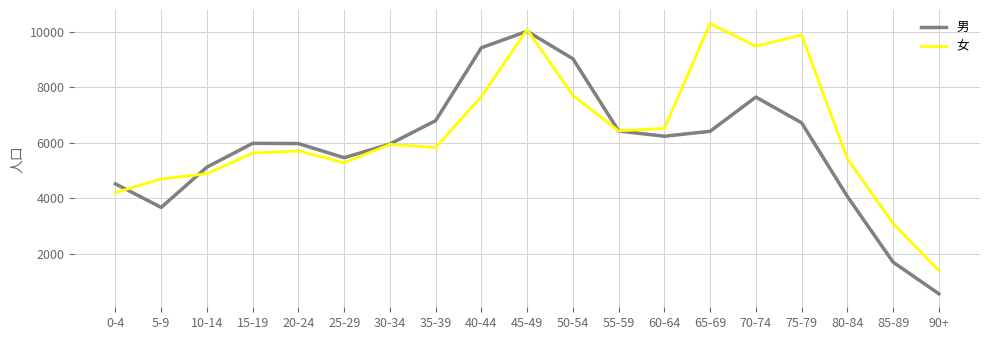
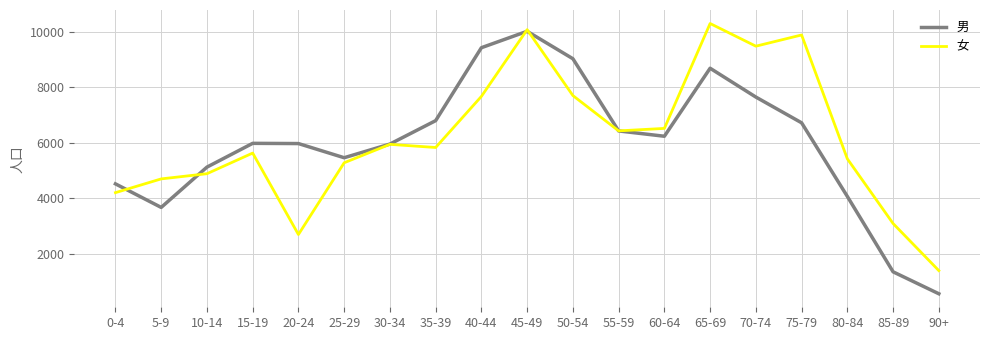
  {
    "男": {
      "0-4": 4500,
      "5-9": 3700,
      "10-14": 5100,
      "15-19": 6000,
      "20-24": 6000,
      "25-29": 5500,
      "35-39": 6800,
      "40-44": 9400,
      "50-54": 9000,
      "60-64": 6200,
-     "65-69": 6400,
+     "65-69": 8700,
      "70-74": 7700,
      "75-79": 6700,
      "80-84": 4100,
-     "85-89": 1700,
+     "85-89": 1300,
      "90+": 600
    },
    "女": {
      "0-4": 4200,
      "5-9": 4700,
      "10-14": 4900,
      "15-19": 5600,
-     "20-24": 5700,
+     "20-24": 2700,
      "25-29": 5300,
      "35-39": 5800,
      "40-44": 7700,
      "50-54": 7700,
      "60-64": 6500,
      "65-69": 10300,
      "70-74": 9500,
      "75-79": 9900,
      "80-84": 5400,
      "85-89": 3100,
      "90+": 1400
    }
  }
